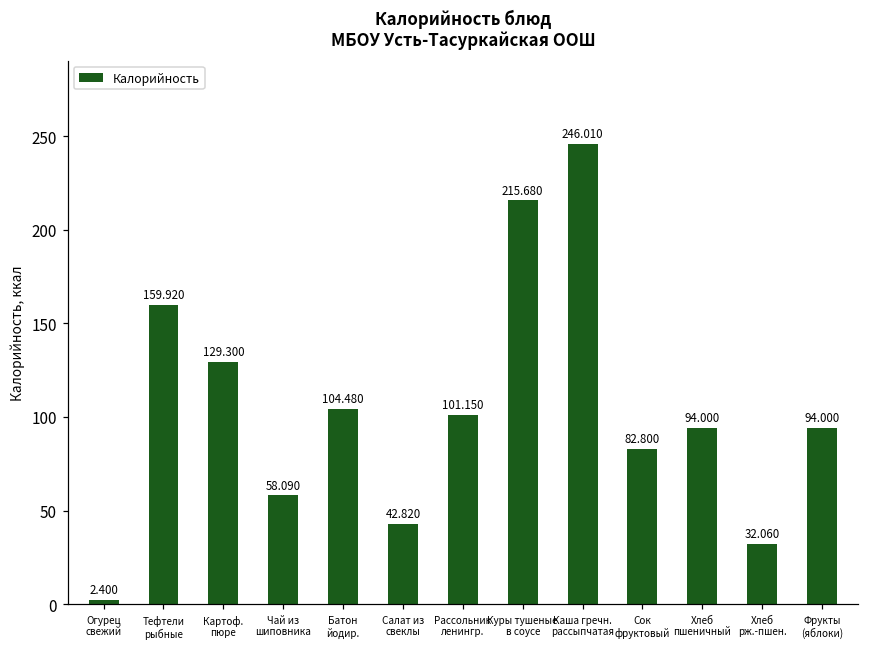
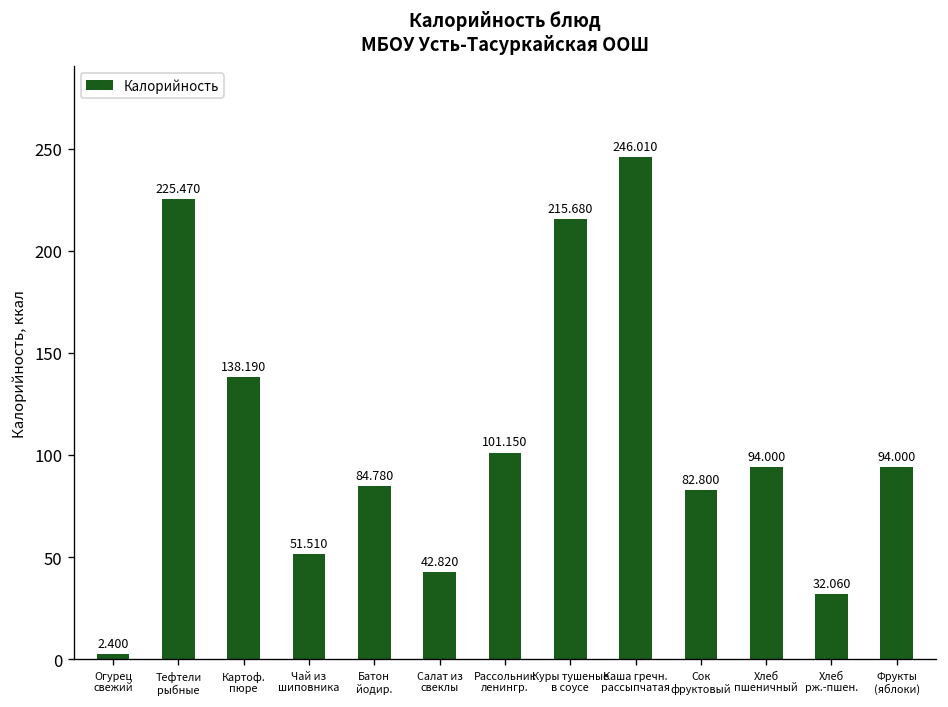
  {
    "Огурец свежий": 2.400,
-   "Тефтели рыбные": 159.920,
-   "Картоф. пюре": 129.300,
-   "Чай из шиповника": 58.090,
-   "Батон йодир.": 104.480,
+   "Тефтели рыбные": 225.470,
+   "Картоф. пюре": 138.190,
+   "Чай из шиповника": 51.510,
+   "Батон йодир.": 84.780,
    "Салат из свеклы": 42.820,
    "Рассольник ленингр.": 101.150,
    "Куры тушеные в соусе": 215.680,
    "Каша гречн. рассыпчатая": 246.010,
    "Сок фруктовый": 82.800,
    "Хлеб пшеничный": 94.000,
    "Хлеб рж.-пшен.": 32.060,
    "Фрукты (яблоки)": 94.000
  }
